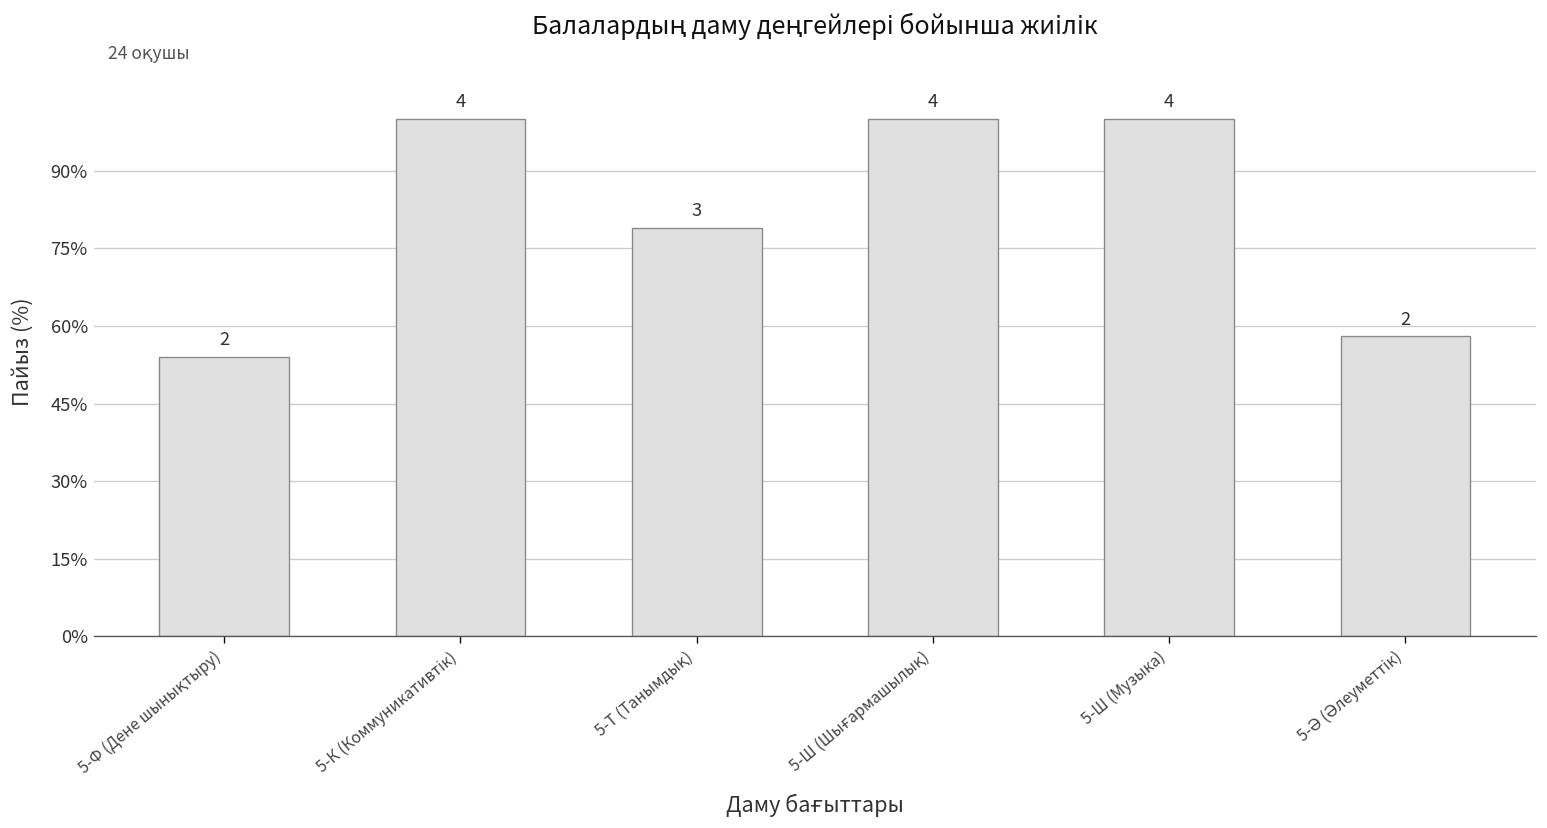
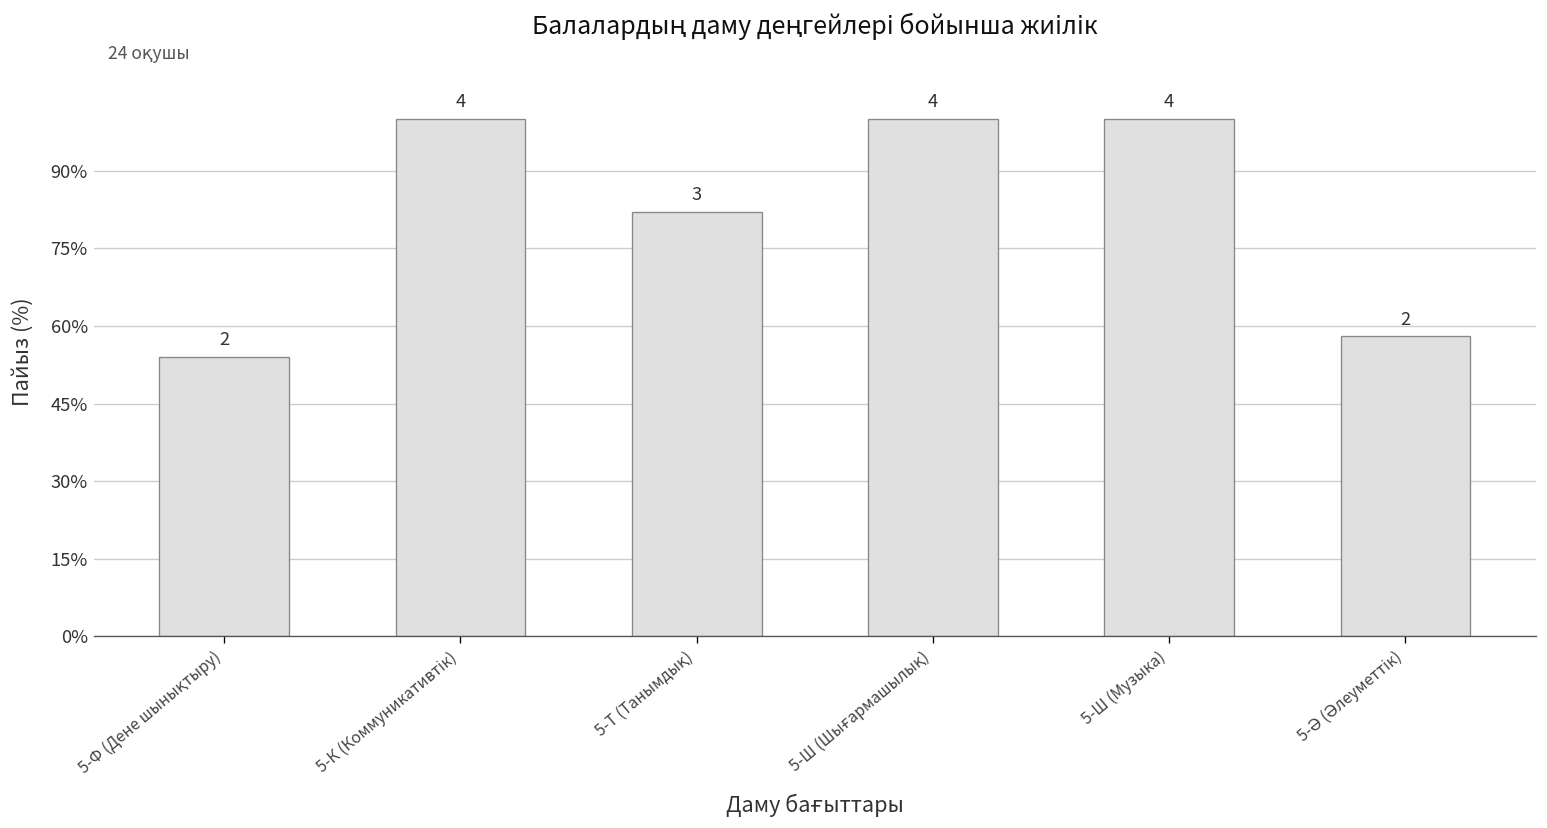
  {
-   "5-Т (Танымдық)": "79%"
+   "5-Т (Танымдық)": "82%"
  }
